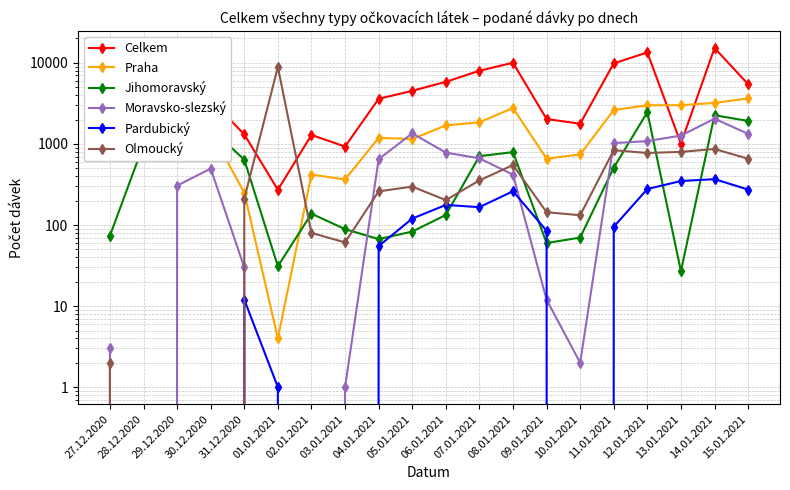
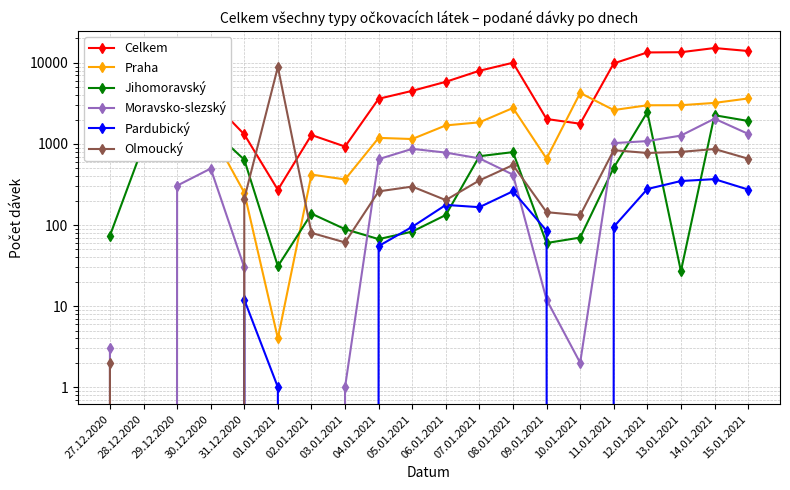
  {
    "Celkem": {
      "31.12.2020": 1300,
      "01.01.2021": 270,
      "02.01.2021": 1300,
      "03.01.2021": 900,
      "04.01.2021": 4000,
      "05.01.2021": 5000,
      "06.01.2021": 6000,
      "07.01.2021": 8000,
      "08.01.2021": 10000,
      "09.01.2021": 2000,
      "10.01.2021": 1800,
      "11.01.2021": 10000,
      "12.01.2021": 13000,
-     "13.01.2021": 1000,
+     "13.01.2021": 14000,
      "14.01.2021": 15000,
-     "15.01.2021": 5000
+     "15.01.2021": 14000
    },
    "Praha": {
      "31.12.2020": 250,
      "01.01.2021": 4,
      "02.01.2021": 400,
      "03.01.2021": 400,
      "04.01.2021": 1200,
      "05.01.2021": 1200,
      "06.01.2021": 1700,
      "07.01.2021": 1800,
      "08.01.2021": 2800,
      "09.01.2021": 700,
-     "10.01.2021": 700,
+     "10.01.2021": 4000,
      "11.01.2021": 2600,
      "12.01.2021": 3000,
      "13.01.2021": 3000,
      "14.01.2021": 3200,
      "15.01.2021": 4000
    },
    "Jihomoravský": {
      "27.12.2020": 70,
      "31.12.2020": 600,
      "01.01.2021": 31,
      "02.01.2021": 140,
      "03.01.2021": 90,
      "04.01.2021": 70,
      "05.01.2021": 80,
      "06.01.2021": 130,
      "08.01.2021": 800,
      "09.01.2021": 60,
      "10.01.2021": 70,
      "11.01.2021": 500,
      "12.01.2021": 2500,
      "13.01.2021": 27,
      "14.01.2021": 2300,
      "15.01.2021": 1900
    },
    "Moravsko-slezský": {
      "27.12.2020": 3,
      "29.12.2020": 310,
      "30.12.2020": 500,
      "31.12.2020": 30,
      "03.01.2021": 1,
      "04.01.2021": 600,
-     "05.01.2021": 1400,
+     "05.01.2021": 900,
      "06.01.2021": 800,
      "08.01.2021": 400,
      "09.01.2021": 12,
      "10.01.2021": 2,
      "11.01.2021": 1000,
      "12.01.2021": 1100,
      "13.01.2021": 1300,
      "14.01.2021": 2000,
      "15.01.2021": 1300
    },
    "Pardubický": {
      "31.12.2020": 12,
      "01.01.2021": 1,
      "04.01.2021": 60,
-     "05.01.2021": 120,
+     "05.01.2021": 100,
      "06.01.2021": 180,
      "07.01.2021": 170,
      "08.01.2021": 260,
      "09.01.2021": 90,
      "11.01.2021": 100,
      "12.01.2021": 280,
      "13.01.2021": 350,
      "14.01.2021": 400,
      "15.01.2021": 270
    },
    "Olmoucký": {
      "27.12.2020": 2,
      "31.12.2020": 210,
      "01.01.2021": 9000,
      "02.01.2021": 80,
      "03.01.2021": 60,
      "04.01.2021": 260,
      "05.01.2021": 300,
      "06.01.2021": 200,
      "07.01.2021": 400,
      "08.01.2021": 500,
      "09.01.2021": 140,
      "10.01.2021": 130,
      "11.01.2021": 800,
      "12.01.2021": 800,
      "13.01.2021": 800,
      "14.01.2021": 900,
      "15.01.2021": 700
    }
  }
